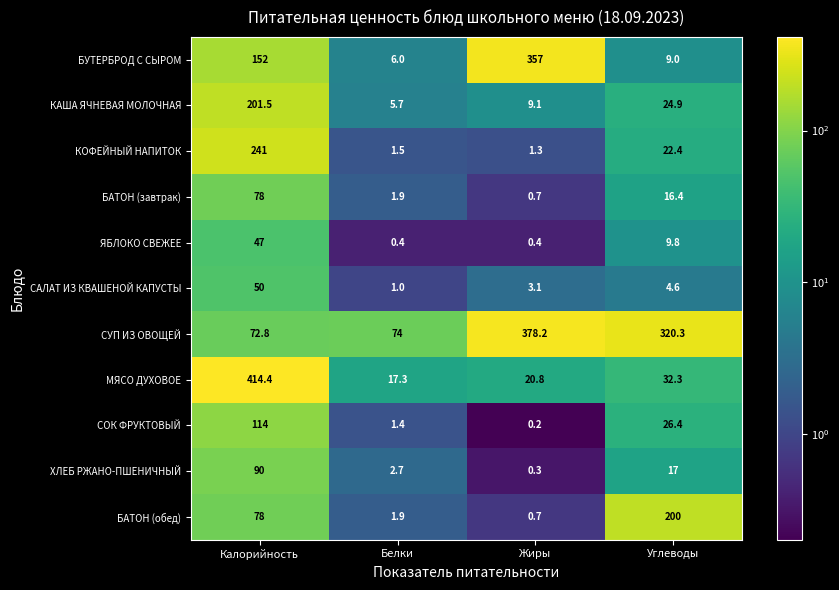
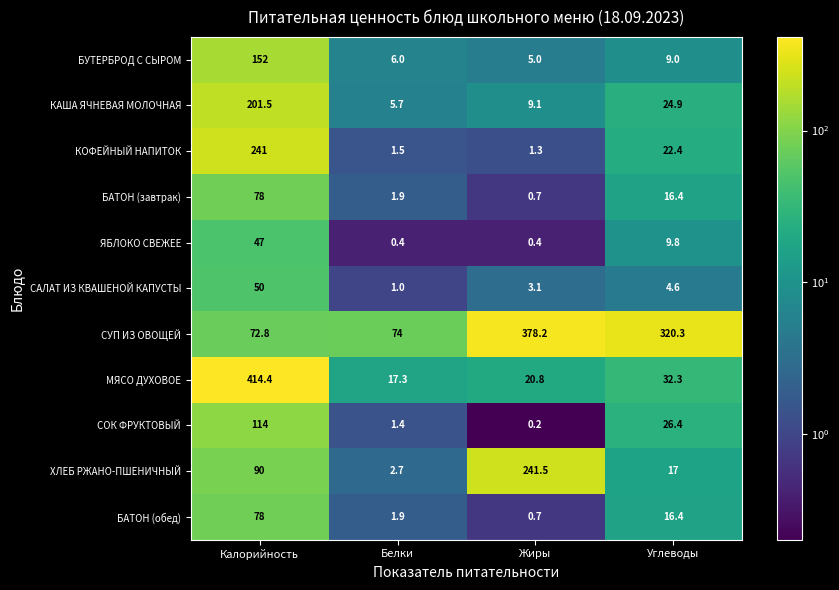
  {
    "БУТЕРБРОД С СЫРОМ": {
      "Калорийность": 152,
      "Белки": 6.0,
-     "Жиры": 357,
+     "Жиры": 5.0,
      "Углеводы": 9.0
    },
    "КАША ЯЧНЕВАЯ МОЛОЧНАЯ": {
      "Калорийность": 201.5,
      "Белки": 5.7,
      "Жиры": 9.1,
      "Углеводы": 24.9
    },
    "КОФЕЙНЫЙ НАПИТОК": {
      "Калорийность": 241,
      "Белки": 1.5,
      "Жиры": 1.3,
      "Углеводы": 22.4
    },
    "БАТОН (завтрак)": {
      "Калорийность": 78,
      "Белки": 1.9,
      "Жиры": 0.7,
      "Углеводы": 16.4
    },
    "ЯБЛОКО СВЕЖЕЕ": {
      "Калорийность": 47,
      "Белки": 0.4,
      "Жиры": 0.4,
      "Углеводы": 9.8
    },
    "САЛАТ ИЗ КВАШЕНОЙ КАПУСТЫ": {
      "Калорийность": 50,
      "Белки": 1.0,
      "Жиры": 3.1,
      "Углеводы": 4.6
    },
    "СУП ИЗ ОВОЩЕЙ": {
      "Калорийность": 72.8,
      "Белки": 74,
      "Жиры": 378.2,
      "Углеводы": 320.3
    },
    "МЯСО ДУХОВОЕ": {
      "Калорийность": 414.4,
      "Белки": 17.3,
      "Жиры": 20.8,
      "Углеводы": 32.3
    },
    "СОК ФРУКТОВЫЙ": {
      "Калорийность": 114,
      "Белки": 1.4,
      "Жиры": 0.2,
      "Углеводы": 26.4
    },
    "ХЛЕБ РЖАНО-ПШЕНИЧНЫЙ": {
      "Калорийность": 90,
      "Белки": 2.7,
-     "Жиры": 0.3,
+     "Жиры": 241.5,
      "Углеводы": 17
    },
    "БАТОН (обед)": {
      "Калорийность": 78,
      "Белки": 1.9,
      "Жиры": 0.7,
-     "Углеводы": 200
+     "Углеводы": 16.4
    }
  }
